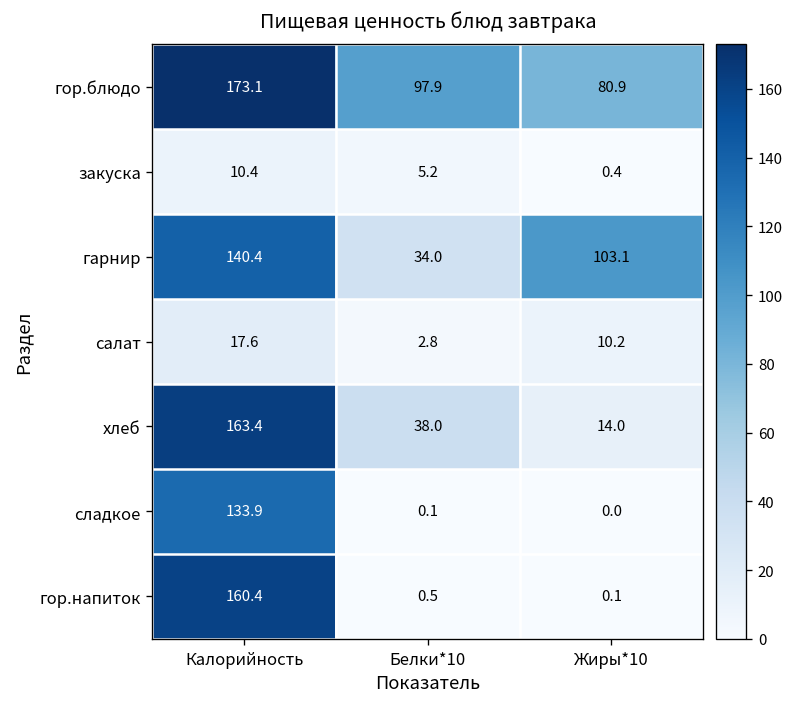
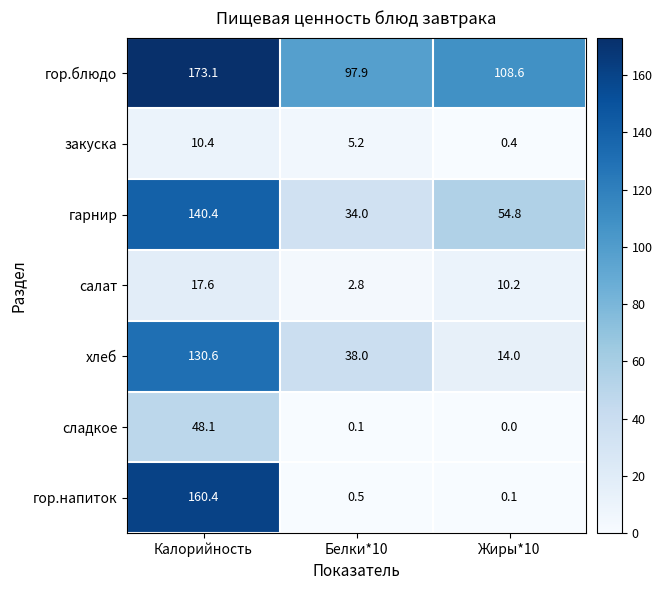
  {
    "гор.блюдо": {
      "Калорийность": 173.1,
      "Белки*10": 97.9,
-     "Жиры*10": 80.9
+     "Жиры*10": 108.6
    },
    "закуска": {
      "Калорийность": 10.4,
      "Белки*10": 5.2,
      "Жиры*10": 0.4
    },
    "гарнир": {
      "Калорийность": 140.4,
      "Белки*10": 34.0,
-     "Жиры*10": 103.1
+     "Жиры*10": 54.8
    },
    "салат": {
      "Калорийность": 17.6,
      "Белки*10": 2.8,
      "Жиры*10": 10.2
    },
    "хлеб": {
-     "Калорийность": 163.4,
+     "Калорийность": 130.6,
      "Белки*10": 38.0,
      "Жиры*10": 14.0
    },
    "сладкое": {
-     "Калорийность": 133.9,
+     "Калорийность": 48.1,
      "Белки*10": 0.1,
      "Жиры*10": 0.0
    },
    "гор.напиток": {
      "Калорийность": 160.4,
      "Белки*10": 0.5,
      "Жиры*10": 0.1
    }
  }
